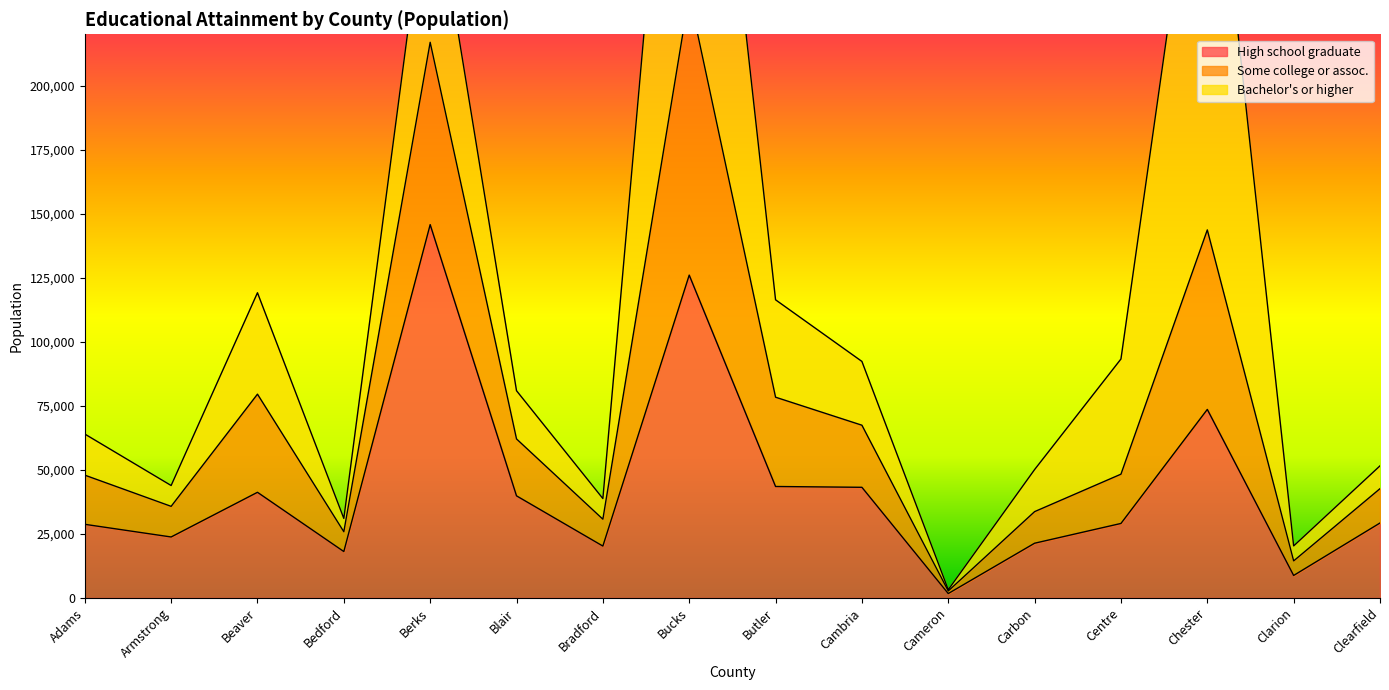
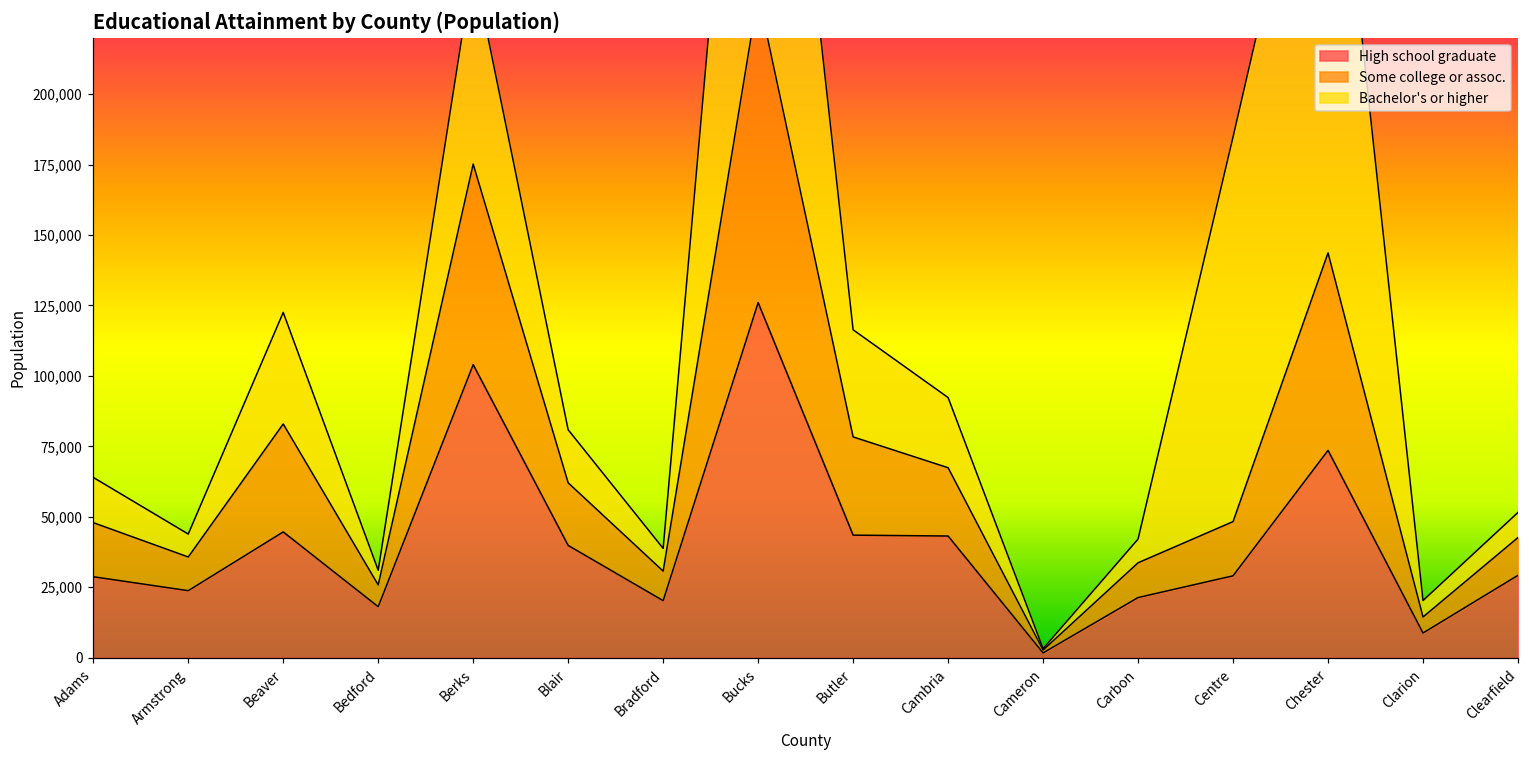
  {
    "High school graduate": {
      "Adams": "29,000",
      "Armstrong": "24,000",
-     "Beaver": "41,000",
+     "Beaver": "45,000",
      "Bedford": "18,000",
-     "Berks": "146,000",
+     "Berks": "104,000",
      "Blair": "40,000",
      "Bradford": "20,000",
      "Bucks": "126,000",
      "Butler": "44,000",
      "Cambria": "43,000",
      "Cameron": "2,000",
      "Carbon": "21,000",
      "Centre": "29,000",
      "Chester": "74,000",
      "Clarion": "9,000",
      "Clearfield": "29,000"
    },
    "Some college or assoc.": {
      "Adams": "19,000",
      "Armstrong": "12,000",
      "Beaver": "38,000",
      "Bedford": "8,000",
      "Berks": "71,000",
      "Blair": "22,000",
      "Bradford": "10,000",
      "Butler": "35,000",
      "Cambria": "24,000",
      "Carbon": "12,000",
      "Centre": "19,000",
      "Chester": "70,000",
      "Clarion": "6,000",
      "Clearfield": "13,000"
    },
    "Bachelor's or higher": {
      "Adams": "16,000",
      "Armstrong": "8,000",
      "Beaver": "40,000",
      "Bedford": "5,000",
      "Blair": "19,000",
      "Bradford": "8,000",
      "Butler": "38,000",
      "Cambria": "25,000",
-     "Carbon": "16,000",
-     "Centre": "45,000",
+     "Carbon": "8,000",
+     "Centre": "137,000",
      "Clarion": "6,000",
      "Clearfield": "9,000"
    }
  }
